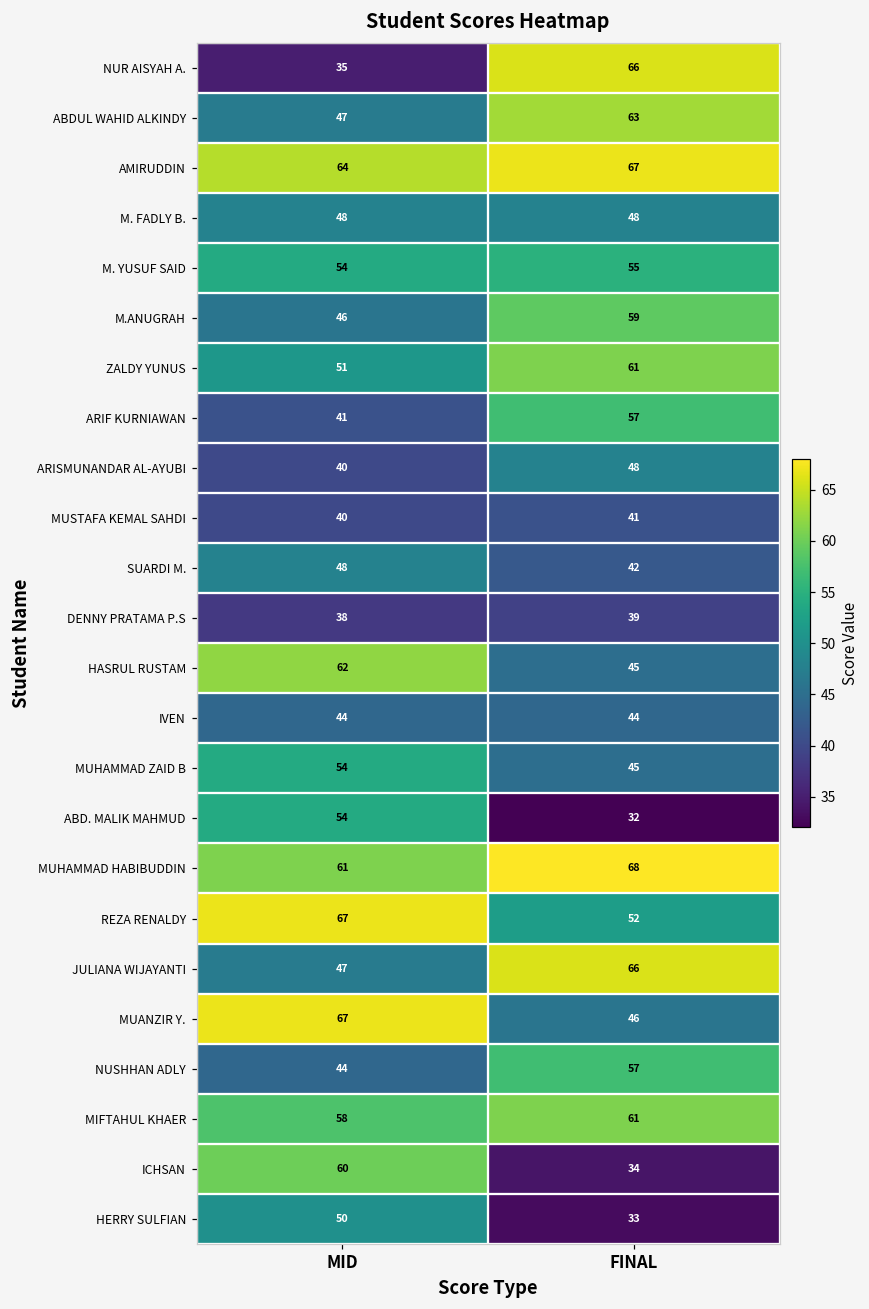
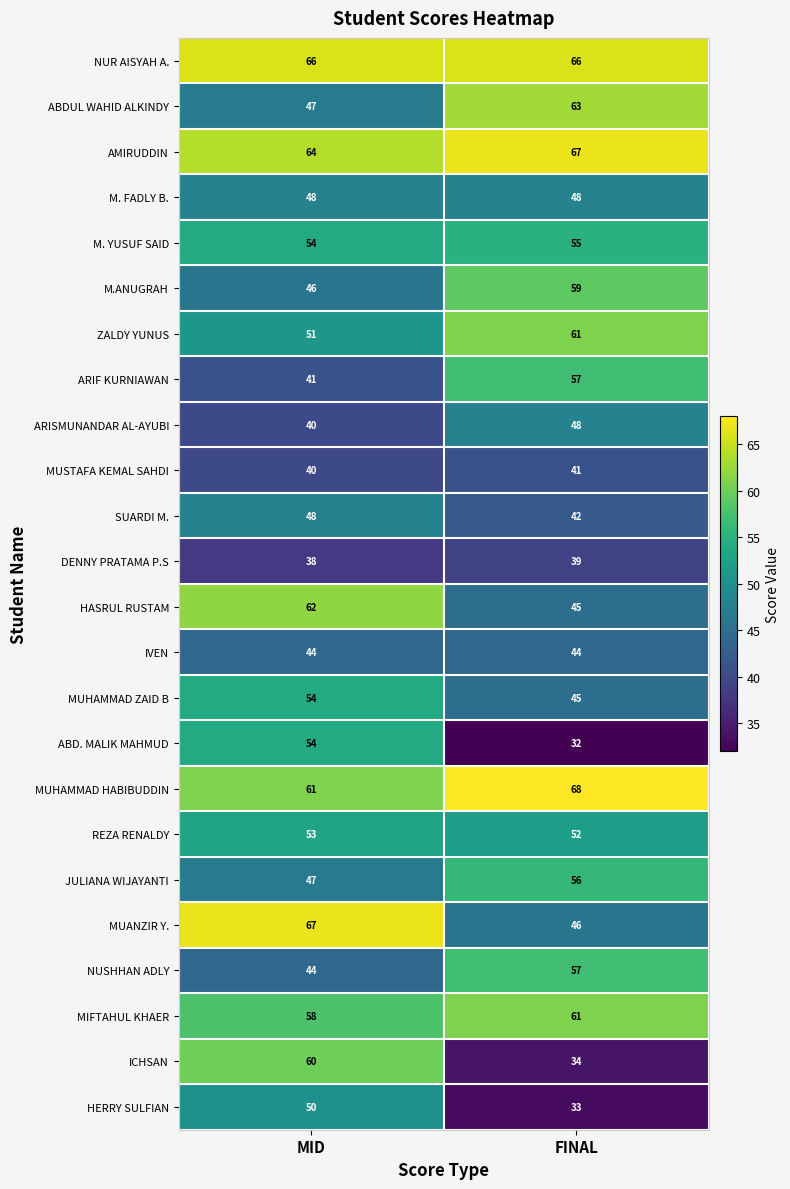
  {
    "NUR AISYAH A.": {
-     "MID": 35,
+     "MID": 66,
      "FINAL": 66
    },
    "ABDUL WAHID ALKINDY": {
      "MID": 47,
      "FINAL": 63
    },
    "AMIRUDDIN": {
      "MID": 64,
      "FINAL": 67
    },
    "M. FADLY B.": {
      "MID": 48,
      "FINAL": 48
    },
    "M. YUSUF SAID": {
      "MID": 54,
      "FINAL": 55
    },
    "M.ANUGRAH": {
      "MID": 46,
      "FINAL": 59
    },
    "ZALDY YUNUS": {
      "MID": 51,
      "FINAL": 61
    },
    "ARIF KURNIAWAN": {
      "MID": 41,
      "FINAL": 57
    },
    "ARISMUNANDAR AL-AYUBI": {
      "MID": 40,
      "FINAL": 48
    },
    "MUSTAFA KEMAL SAHDI": {
      "MID": 40,
      "FINAL": 41
    },
    "SUARDI M.": {
      "MID": 48,
      "FINAL": 42
    },
    "DENNY PRATAMA P.S": {
      "MID": 38,
      "FINAL": 39
    },
    "HASRUL RUSTAM": {
      "MID": 62,
      "FINAL": 45
    },
    "IVEN": {
      "MID": 44,
      "FINAL": 44
    },
    "MUHAMMAD ZAID B": {
      "MID": 54,
      "FINAL": 45
    },
    "ABD. MALIK MAHMUD": {
      "MID": 54,
      "FINAL": 32
    },
    "MUHAMMAD HABIBUDDIN": {
      "MID": 61,
      "FINAL": 68
    },
    "REZA RENALDY": {
-     "MID": 67,
+     "MID": 53,
      "FINAL": 52
    },
    "JULIANA WIJAYANTI": {
      "MID": 47,
-     "FINAL": 66
+     "FINAL": 56
    },
    "MUANZIR Y.": {
      "MID": 67,
      "FINAL": 46
    },
    "NUSHHAN ADLY": {
      "MID": 44,
      "FINAL": 57
    },
    "MIFTAHUL KHAER": {
      "MID": 58,
      "FINAL": 61
    },
    "ICHSAN": {
      "MID": 60,
      "FINAL": 34
    },
    "HERRY SULFIAN": {
      "MID": 50,
      "FINAL": 33
    }
  }
